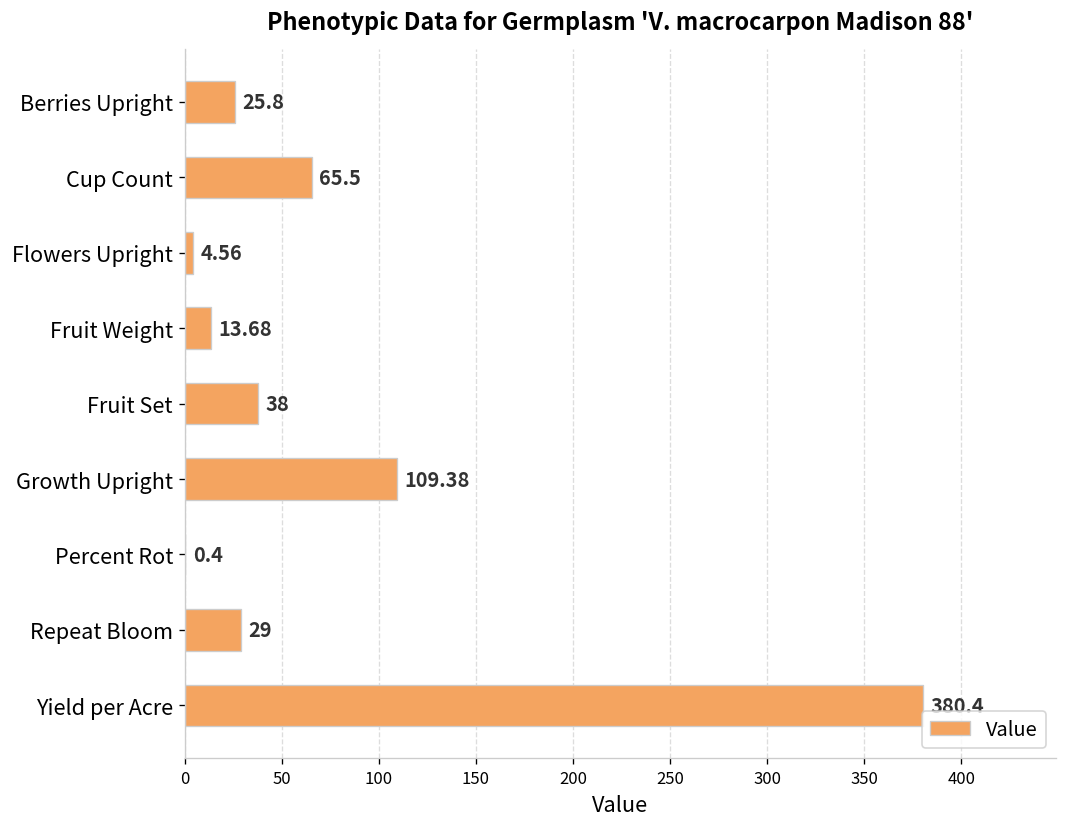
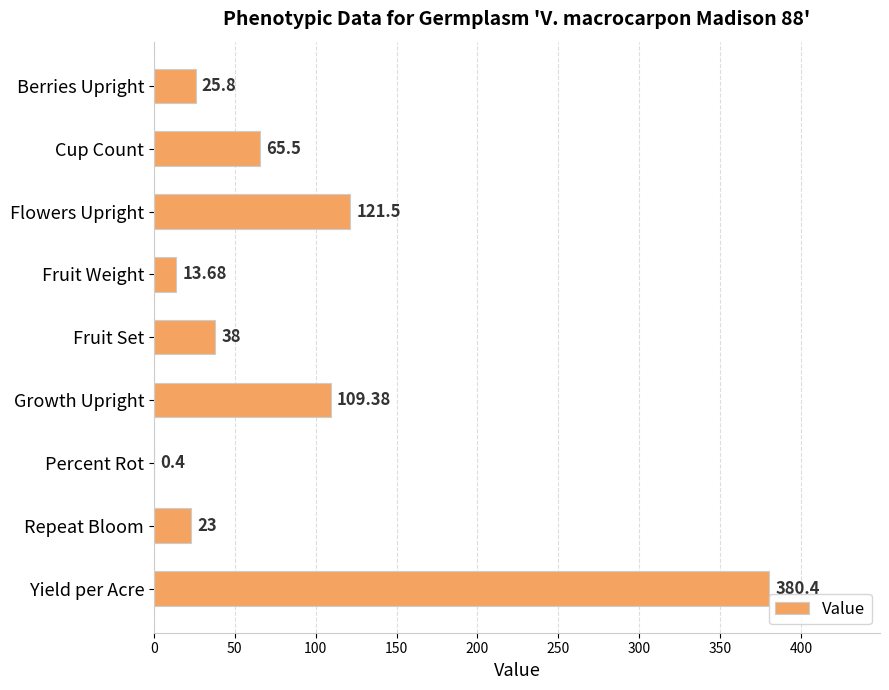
  {
    "Berries Upright": 25.8,
    "Cup Count": 65.5,
-   "Flowers Upright": 4.56,
+   "Flowers Upright": 121.5,
    "Fruit Weight": 13.68,
    "Fruit Set": 38,
    "Growth Upright": 109.38,
    "Percent Rot": 0.4,
-   "Repeat Bloom": 29
+   "Repeat Bloom": 23
  }
